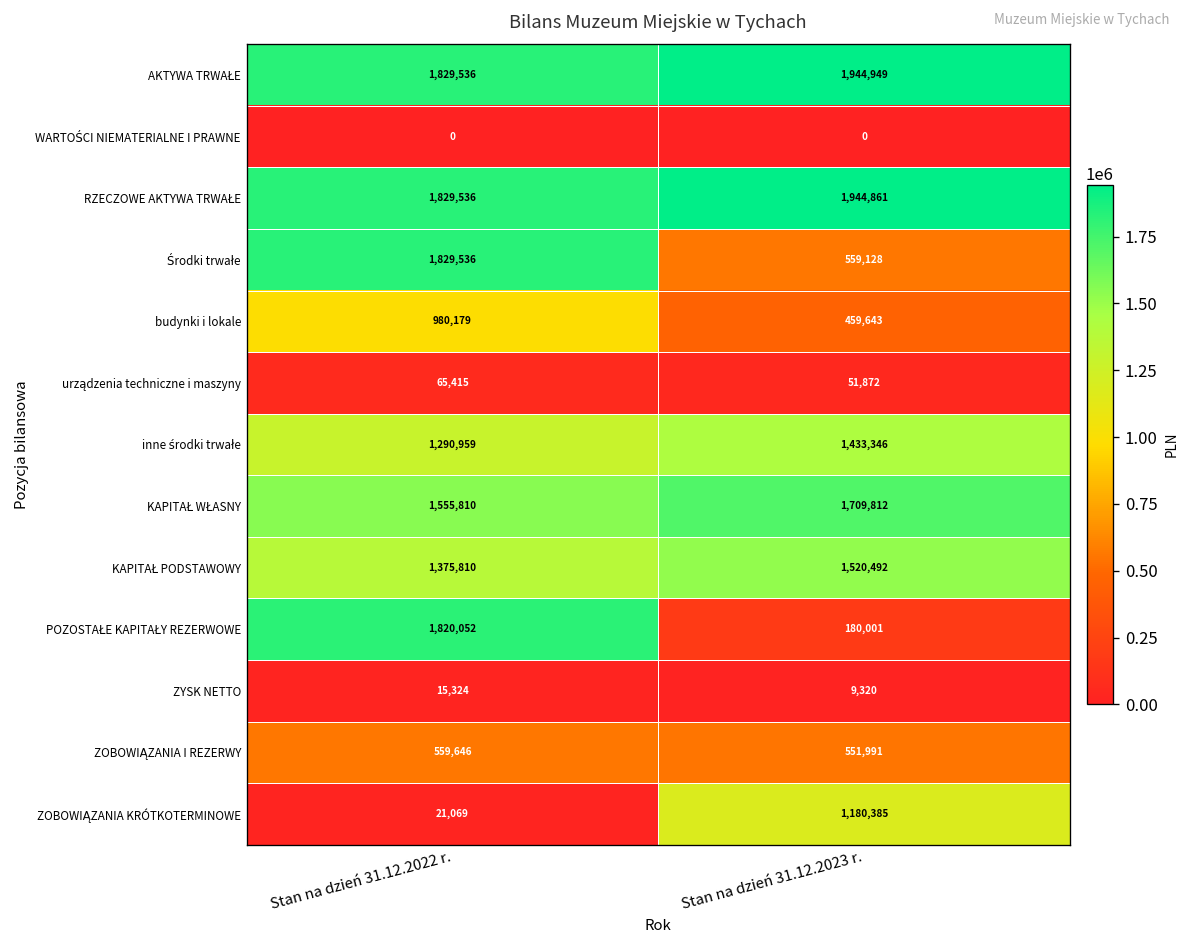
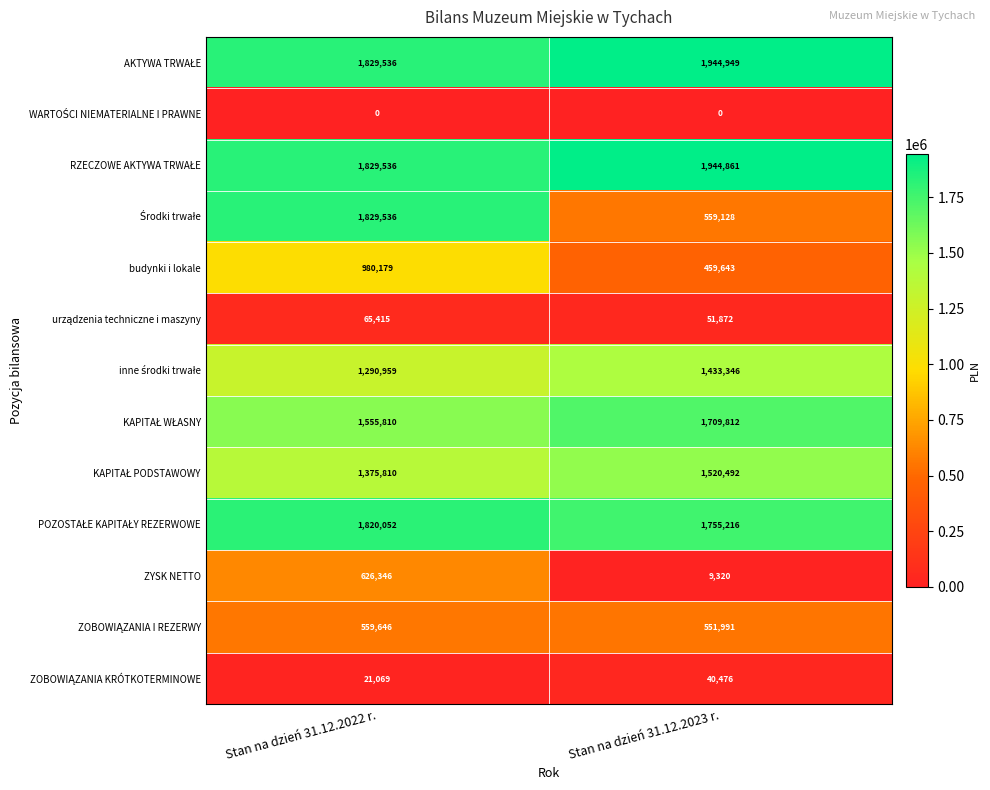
  {
    "AKTYWA TRWAŁE": {
      "Stan na dzień 31.12.2022 r.": "1,829,536",
      "Stan na dzień 31.12.2023 r.": "1,944,949"
    },
    "WARTOŚCI NIEMATERIALNE I PRAWNE": {
      "Stan na dzień 31.12.2022 r.": "0",
      "Stan na dzień 31.12.2023 r.": "0"
    },
    "RZECZOWE AKTYWA TRWAŁE": {
      "Stan na dzień 31.12.2022 r.": "1,829,536",
      "Stan na dzień 31.12.2023 r.": "1,944,861"
    },
    "Środki trwałe": {
      "Stan na dzień 31.12.2022 r.": "1,829,536",
      "Stan na dzień 31.12.2023 r.": "559,128"
    },
    "budynki i lokale": {
      "Stan na dzień 31.12.2022 r.": "980,179",
      "Stan na dzień 31.12.2023 r.": "459,643"
    },
    "urządzenia techniczne i maszyny": {
      "Stan na dzień 31.12.2022 r.": "65,415",
      "Stan na dzień 31.12.2023 r.": "51,872"
    },
    "inne środki trwałe": {
      "Stan na dzień 31.12.2022 r.": "1,290,959",
      "Stan na dzień 31.12.2023 r.": "1,433,346"
    },
    "KAPITAŁ WŁASNY": {
      "Stan na dzień 31.12.2022 r.": "1,555,810",
      "Stan na dzień 31.12.2023 r.": "1,709,812"
    },
    "KAPITAŁ PODSTAWOWY": {
      "Stan na dzień 31.12.2022 r.": "1,375,810",
      "Stan na dzień 31.12.2023 r.": "1,520,492"
    },
    "POZOSTAŁE KAPITAŁY REZERWOWE": {
      "Stan na dzień 31.12.2022 r.": "1,820,052",
-     "Stan na dzień 31.12.2023 r.": "180,001"
+     "Stan na dzień 31.12.2023 r.": "1,755,216"
    },
    "ZYSK NETTO": {
-     "Stan na dzień 31.12.2022 r.": "15,324",
+     "Stan na dzień 31.12.2022 r.": "626,346",
      "Stan na dzień 31.12.2023 r.": "9,320"
    },
    "ZOBOWIĄZANIA I REZERWY": {
      "Stan na dzień 31.12.2022 r.": "559,646",
      "Stan na dzień 31.12.2023 r.": "551,991"
    },
    "ZOBOWIĄZANIA KRÓTKOTERMINOWE": {
      "Stan na dzień 31.12.2022 r.": "21,069",
-     "Stan na dzień 31.12.2023 r.": "1,180,385"
+     "Stan na dzień 31.12.2023 r.": "40,476"
    }
  }
